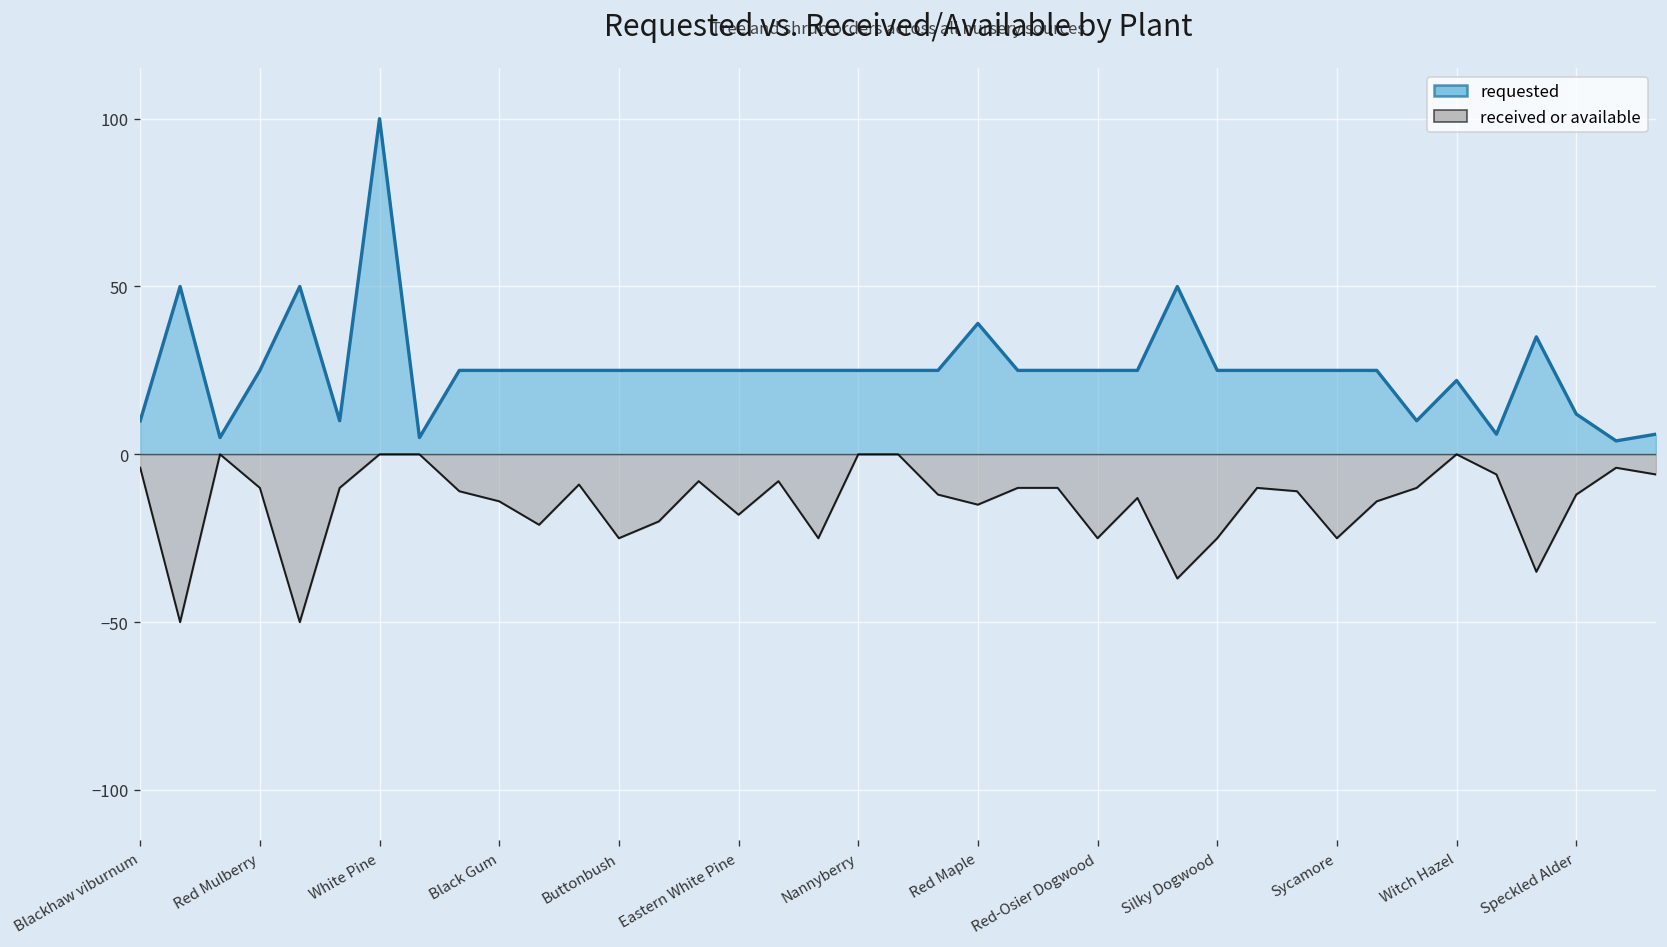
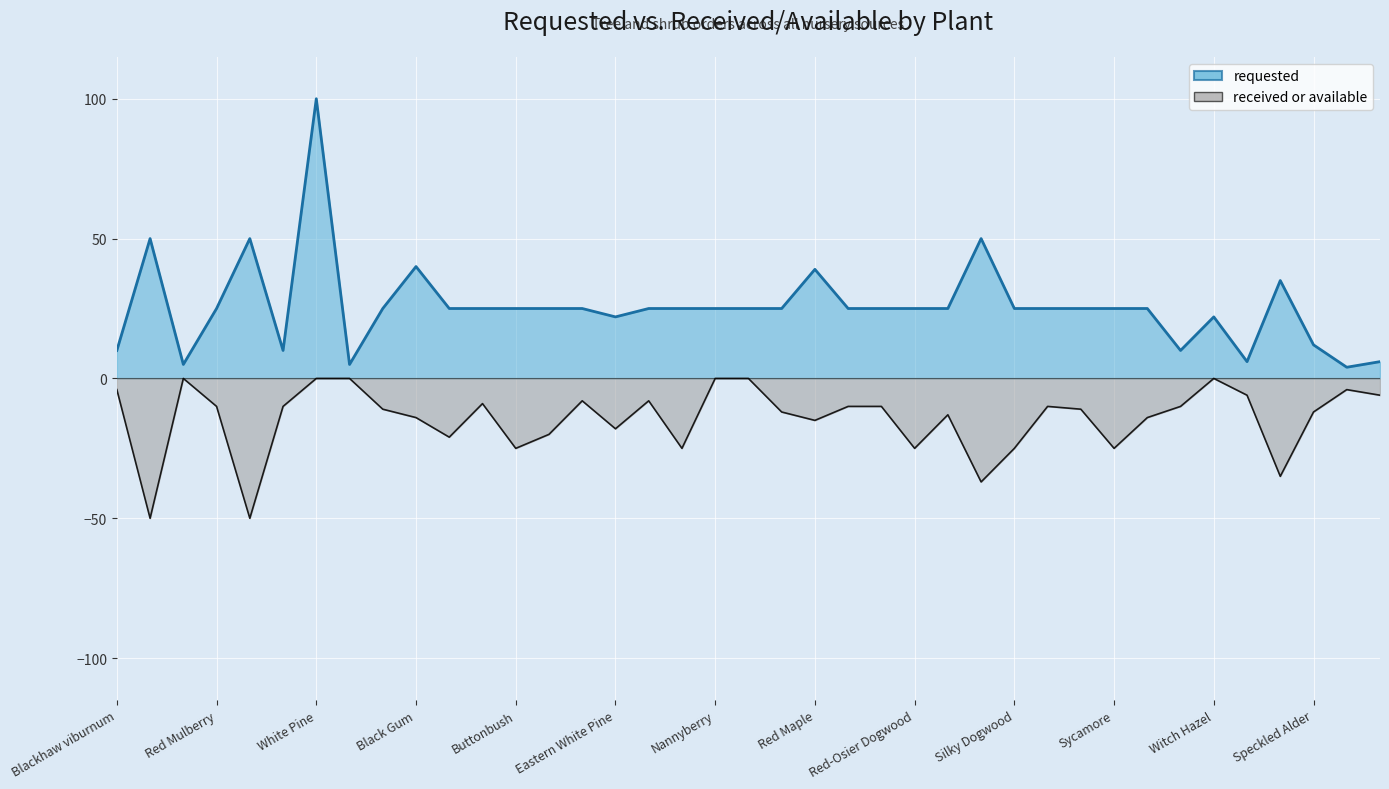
  {
    "requested": {
      "White Pine": 100,
-     "Black Gum": 25,
-     "Eastern White Pine": 25,
+     "Black Gum": 40,
+     "Eastern White Pine": 22,
      "Red Maple": 39,
      "Red-Osier Dogwood": 25,
      "Witch Hazel": 22
    }
  }
